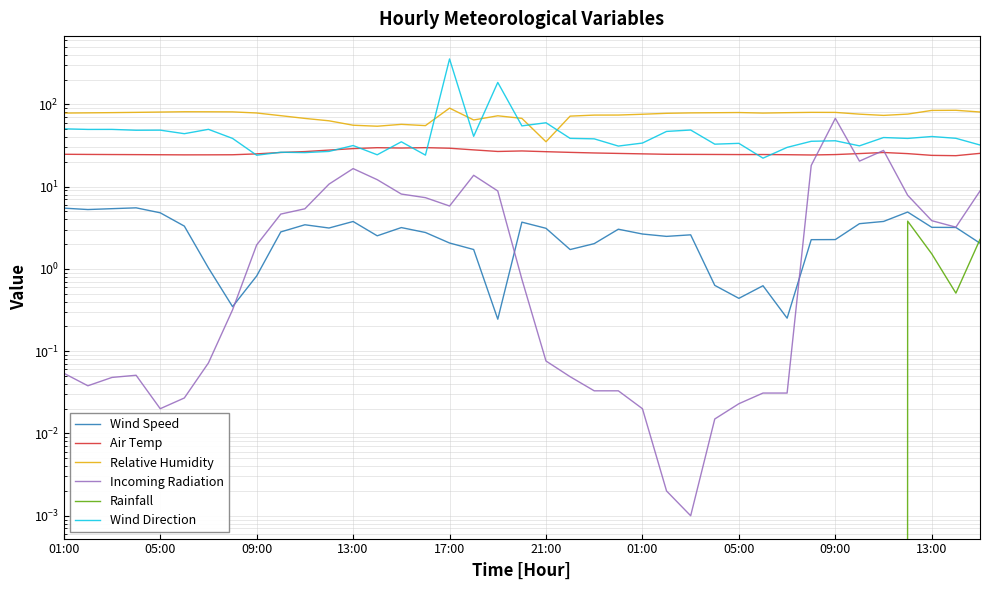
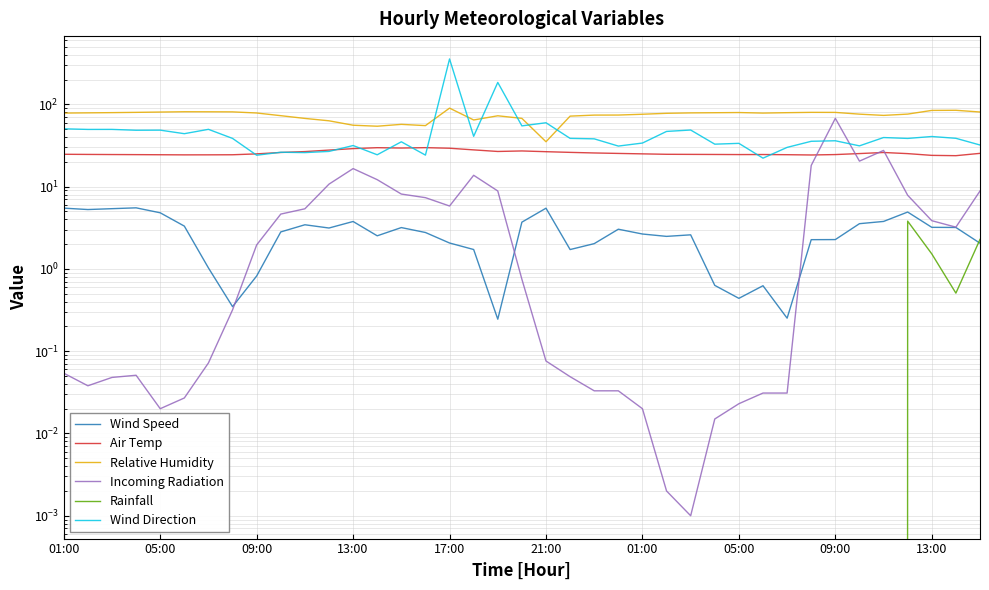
  {
    "Wind Speed": {
      "17:00": 2.1,
-     "21:00": 3.1
+     "21:00": 5
    },
    "Air Temp": {
      "17:00": 29,
      "21:00": 27
    },
    "Relative Humidity": {
      "17:00": 90,
      "21:00": 35
    },
    "Incoming Radiation": {
      "17:00": 6,
      "21:00": 0.08
    },
    "Wind Direction": {
      "17:00": 360,
      "21:00": 60
    }
  }
